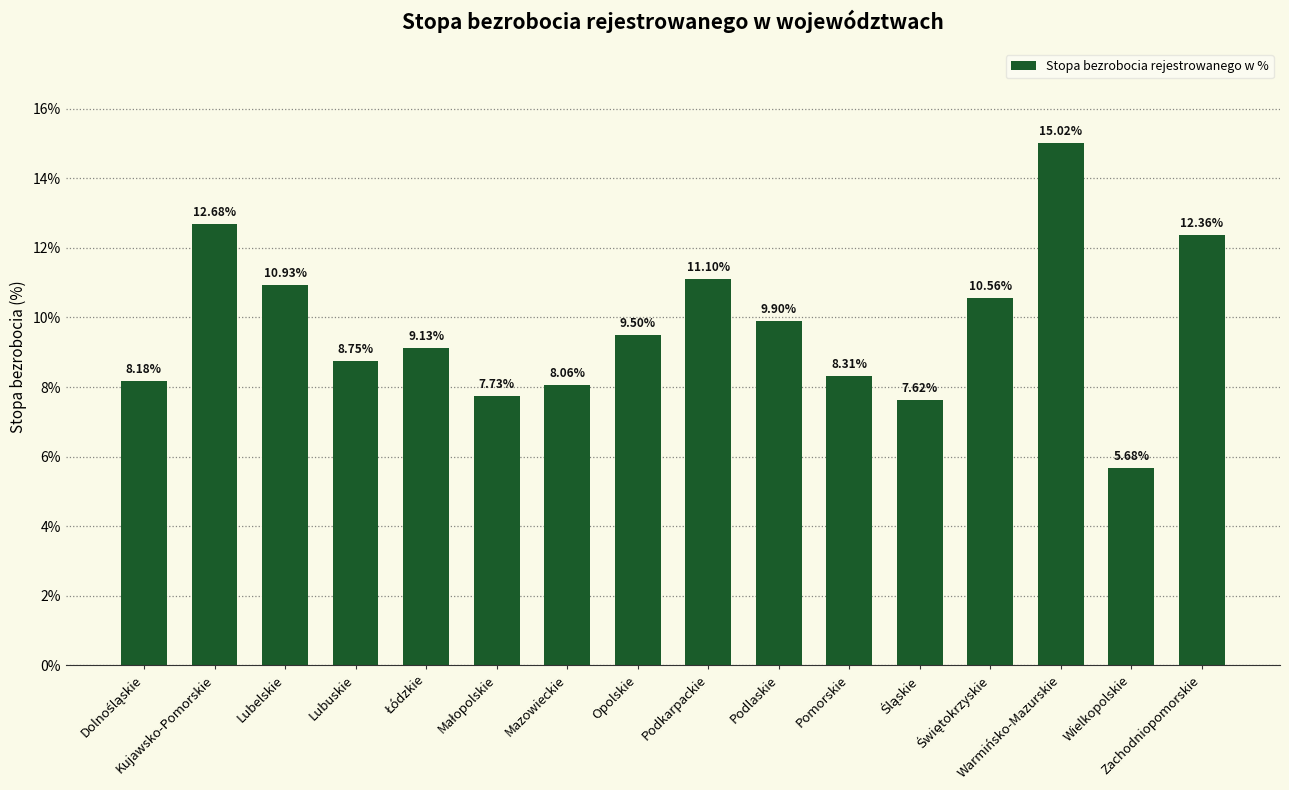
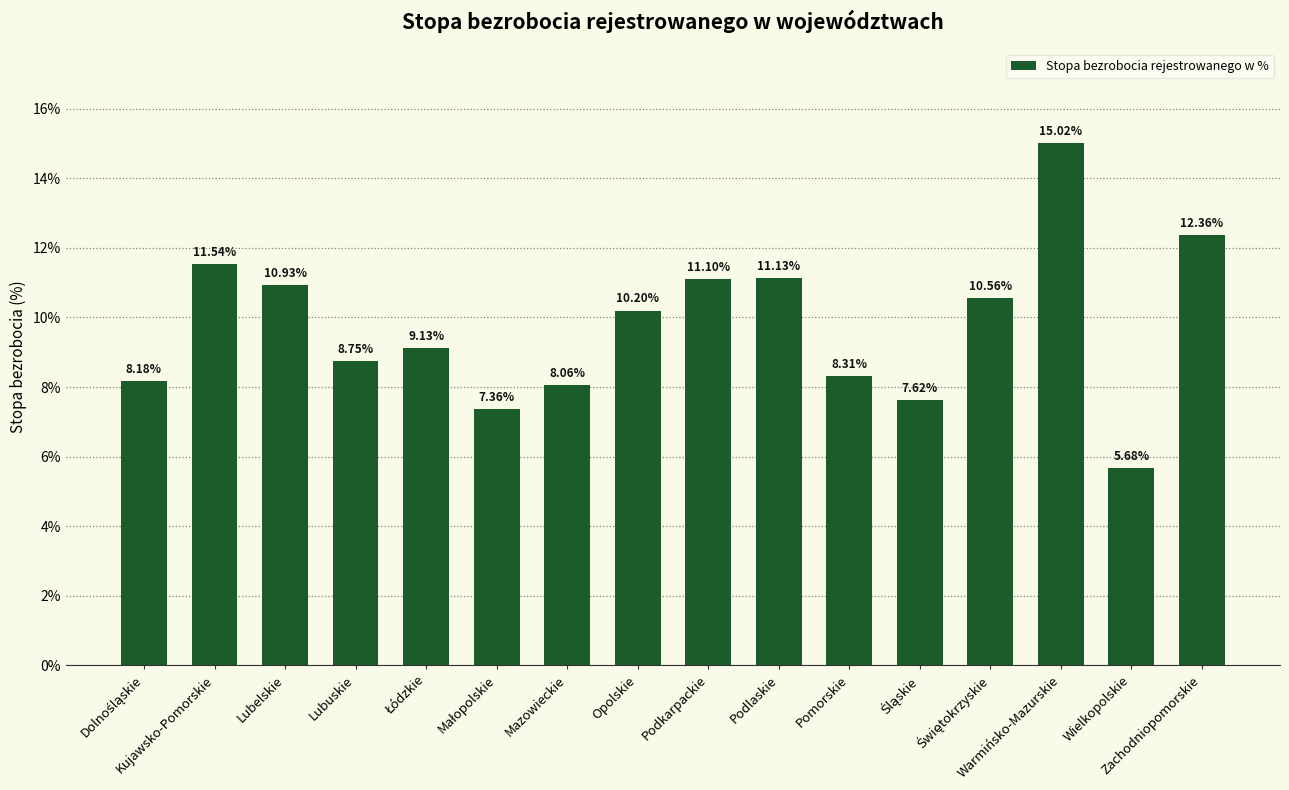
  {
    "Dolnośląskie": "8.18%",
-   "Kujawsko-Pomorskie": "12.68%",
+   "Kujawsko-Pomorskie": "11.54%",
    "Lubelskie": "10.93%",
    "Lubuskie": "8.75%",
    "Łódzkie": "9.13%",
-   "Małopolskie": "7.73%",
+   "Małopolskie": "7.36%",
    "Mazowieckie": "8.06%",
-   "Opolskie": "9.50%",
+   "Opolskie": "10.20%",
    "Podkarpackie": "11.10%",
-   "Podlaskie": "9.90%",
+   "Podlaskie": "11.13%",
    "Pomorskie": "8.31%",
    "Śląskie": "7.62%",
    "Świętokrzyskie": "10.56%",
    "Warmińsko-Mazurskie": "15.02%",
    "Wielkopolskie": "5.68%",
    "Zachodniopomorskie": "12.36%"
  }
